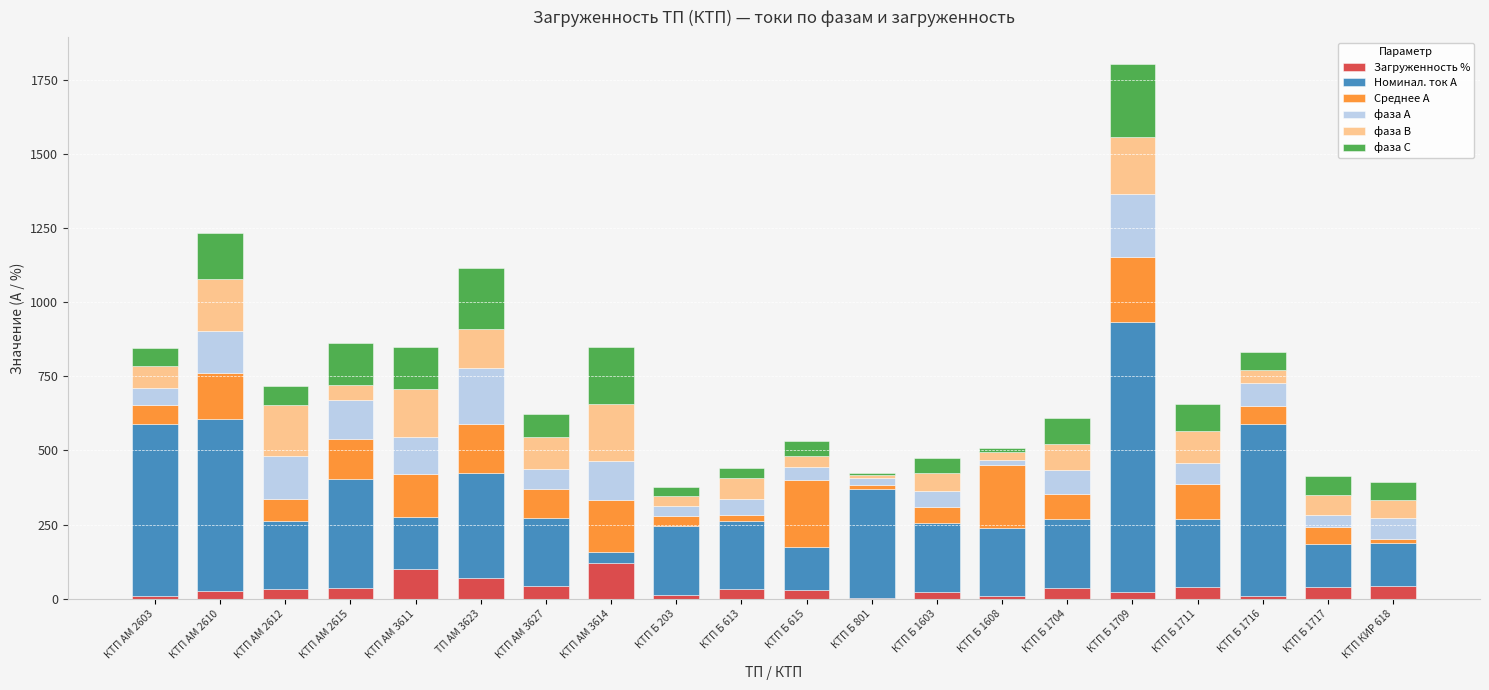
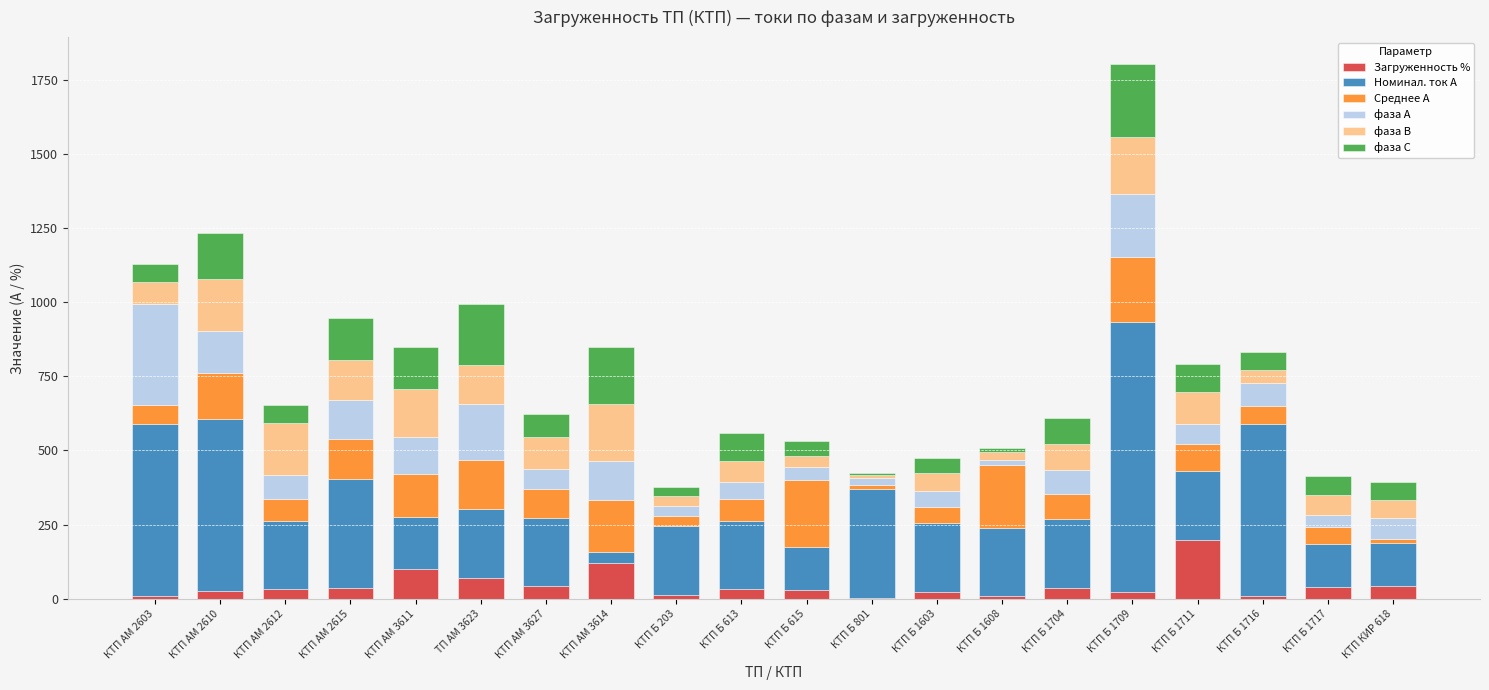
  {
    "Загруженность %": {
      "КТП АМ 2603": 10,
      "КТП АМ 2610": 30,
      "КТП АМ 2612": 30,
      "КТП АМ 2615": 40,
      "КТП АМ 3611": 100,
      "ТП АМ 3623": 70,
      "КТП АМ 3627": 40,
      "КТП АМ 3614": 120,
      "КТП Б 203": 10,
      "КТП Б 613": 30,
      "КТП Б 615": 30,
      "КТП Б 1603": 20,
      "КТП Б 1704": 40,
      "КТП Б 1709": 20,
-     "КТП Б 1711": 40,
+     "КТП Б 1711": 200,
      "КТП Б 1716": 10,
      "КТП Б 1717": 40,
      "КТП КИР 618": 40
    },
    "Номинал. ток А": {
      "КТП АМ 2603": 580,
      "КТП АМ 2610": 580,
      "КТП АМ 2612": 230,
      "КТП АМ 2615": 370,
      "КТП АМ 3611": 180,
-     "ТП АМ 3623": 350,
+     "ТП АМ 3623": 230,
      "КТП АМ 3627": 230,
      "КТП АМ 3614": 40,
      "КТП Б 203": 230,
      "КТП Б 613": 230,
      "КТП Б 615": 140,
      "КТП Б 801": 370,
      "КТП Б 1603": 230,
      "КТП Б 1608": 230,
      "КТП Б 1704": 230,
      "КТП Б 1709": 910,
      "КТП Б 1711": 230,
      "КТП Б 1716": 580,
      "КТП Б 1717": 140,
      "КТП КИР 618": 140
    },
    "Среднее А": {
      "КТП АМ 2603": 60,
      "КТП АМ 2610": 160,
      "КТП АМ 2612": 70,
      "КТП АМ 2615": 140,
      "КТП АМ 3611": 140,
      "ТП АМ 3623": 170,
      "КТП АМ 3627": 100,
      "КТП АМ 3614": 170,
      "КТП Б 203": 30,
-     "КТП Б 613": 20,
+     "КТП Б 613": 70,
      "КТП Б 615": 230,
      "КТП Б 801": 10,
      "КТП Б 1603": 60,
      "КТП Б 1608": 210,
      "КТП Б 1704": 90,
      "КТП Б 1709": 220,
-     "КТП Б 1711": 120,
+     "КТП Б 1711": 90,
      "КТП Б 1716": 60,
      "КТП Б 1717": 60,
      "КТП КИР 618": 10
    },
    "фаза А": {
-     "КТП АМ 2603": 60,
+     "КТП АМ 2603": 340,
      "КТП АМ 2610": 140,
-     "КТП АМ 2612": 140,
+     "КТП АМ 2612": 80,
      "КТП АМ 2615": 130,
      "КТП АМ 3611": 130,
      "ТП АМ 3623": 190,
      "КТП АМ 3627": 70,
      "КТП АМ 3614": 130,
      "КТП Б 203": 40,
      "КТП Б 613": 60,
      "КТП Б 615": 40,
      "КТП Б 801": 20,
      "КТП Б 1603": 50,
      "КТП Б 1608": 20,
      "КТП Б 1704": 80,
      "КТП Б 1709": 210,
      "КТП Б 1711": 70,
      "КТП Б 1716": 80,
      "КТП Б 1717": 40,
      "КТП КИР 618": 70
    },
    "фаза В": {
      "КТП АМ 2603": 80,
      "КТП АМ 2610": 180,
      "КТП АМ 2612": 180,
-     "КТП АМ 2615": 50,
+     "КТП АМ 2615": 130,
      "КТП АМ 3611": 160,
      "ТП АМ 3623": 130,
      "КТП АМ 3627": 110,
      "КТП АМ 3614": 190,
      "КТП Б 203": 30,
      "КТП Б 613": 70,
      "КТП Б 615": 40,
      "КТП Б 801": 10,
      "КТП Б 1603": 60,
      "КТП Б 1608": 30,
      "КТП Б 1704": 90,
      "КТП Б 1709": 200,
      "КТП Б 1711": 110,
      "КТП Б 1716": 40,
      "КТП Б 1717": 70,
      "КТП КИР 618": 60
    },
    "фаза С": {
      "КТП АМ 2603": 60,
      "КТП АМ 2610": 160,
      "КТП АМ 2612": 60,
      "КТП АМ 2615": 140,
      "КТП АМ 3611": 140,
      "ТП АМ 3623": 210,
      "КТП АМ 3627": 80,
      "КТП АМ 3614": 190,
      "КТП Б 203": 30,
-     "КТП Б 613": 40,
+     "КТП Б 613": 100,
      "КТП Б 615": 50,
      "КТП Б 1603": 50,
      "КТП Б 1608": 10,
      "КТП Б 1704": 90,
      "КТП Б 1709": 250,
      "КТП Б 1711": 90,
      "КТП Б 1716": 60,
      "КТП Б 1717": 60,
      "КТП КИР 618": 60
    }
  }
